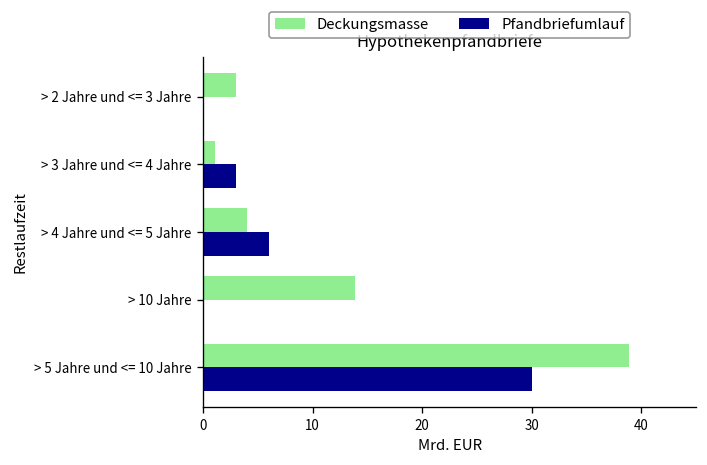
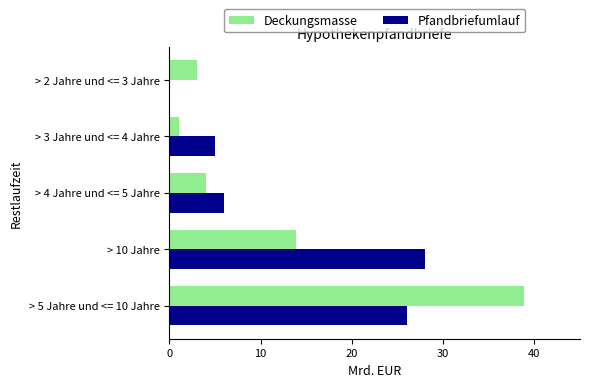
  {
    "Deckungsmasse": {
      "> 2 Jahre und <= 3 Jahre": 3,
      "> 3 Jahre und <= 4 Jahre": 1,
      "> 4 Jahre und <= 5 Jahre": 4,
      "> 10 Jahre": 14,
      "> 5 Jahre und <= 10 Jahre": 39
    },
    "Pfandbriefumlauf": {
      "> 2 Jahre und <= 3 Jahre": 0,
-     "> 3 Jahre und <= 4 Jahre": 3,
+     "> 3 Jahre und <= 4 Jahre": 5,
      "> 4 Jahre und <= 5 Jahre": 6,
-     "> 10 Jahre": 0,
-     "> 5 Jahre und <= 10 Jahre": 30
+     "> 10 Jahre": 28,
+     "> 5 Jahre und <= 10 Jahre": 26
    }
  }
